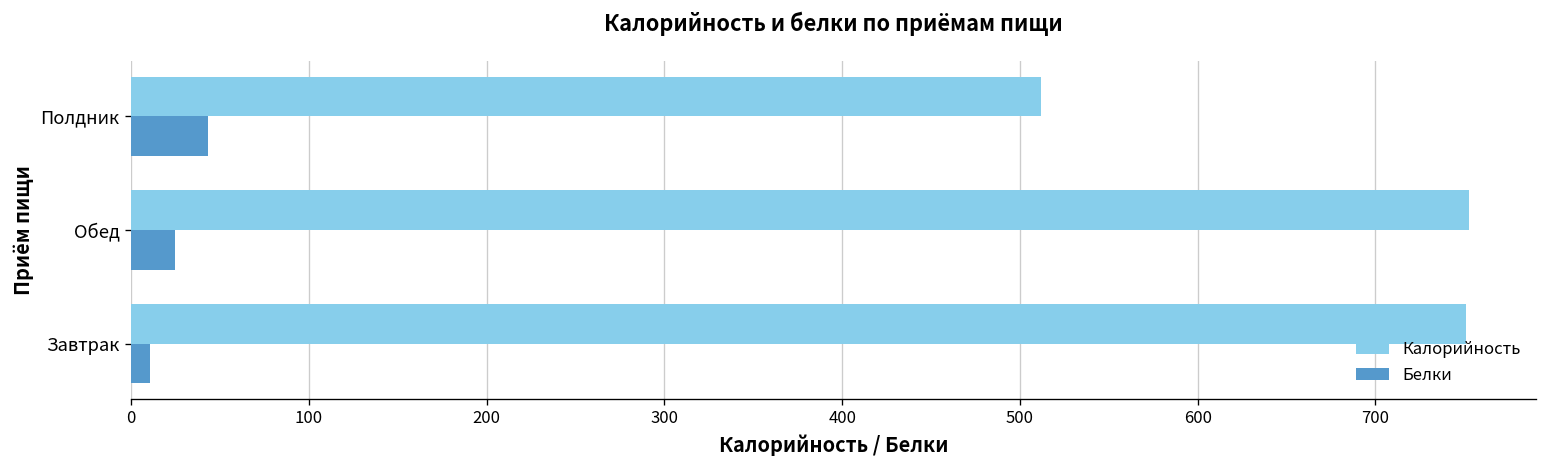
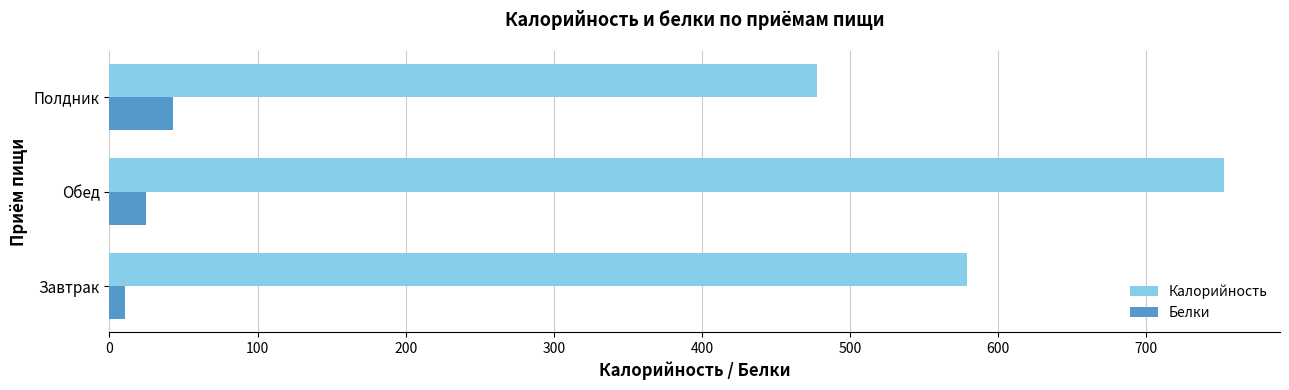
  {
    "Калорийность": {
-     "Полдник": 512,
+     "Полдник": 478,
      "Обед": 753,
-     "Завтрак": 751
+     "Завтрак": 579
    },
    "Белки": {
      "Полдник": 43,
      "Обед": 25,
      "Завтрак": 11
    }
  }
